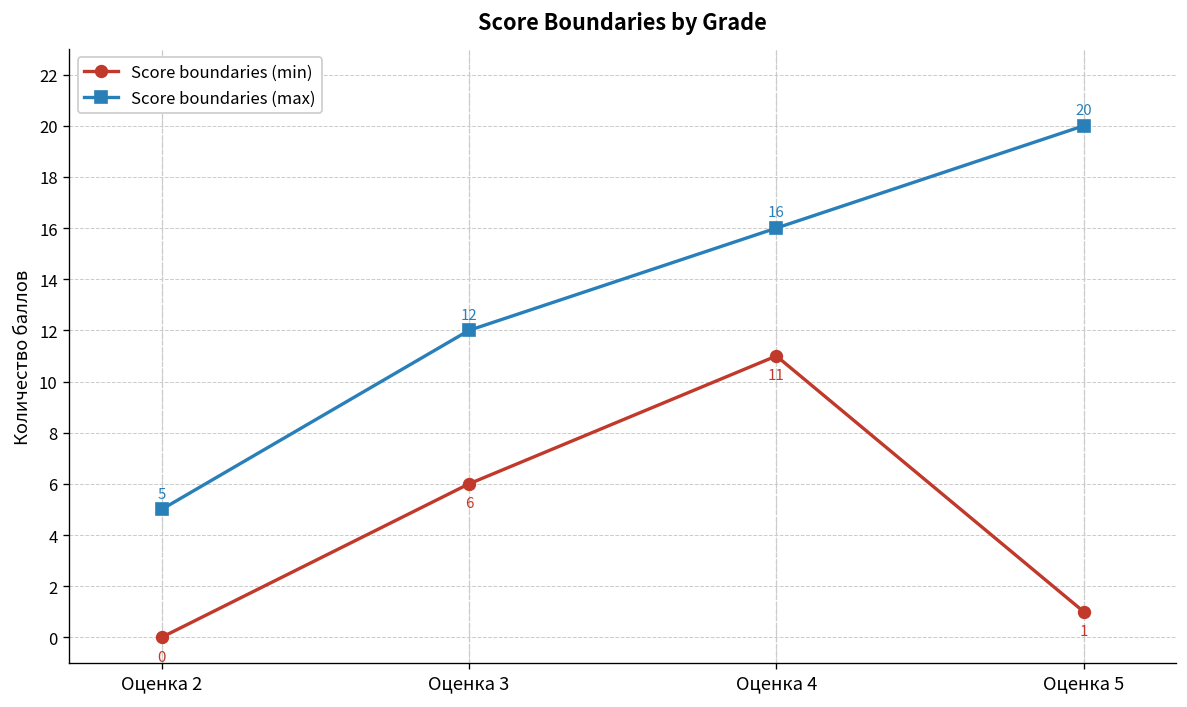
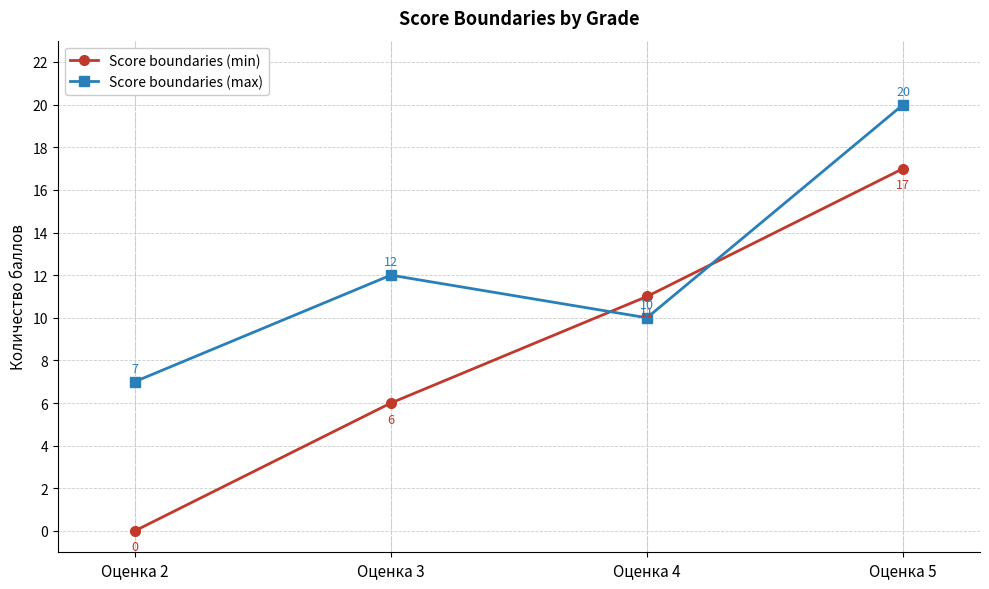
  {
    "Score boundaries (min)": {
      "Оценка 2": 0,
      "Оценка 3": 6,
-     "Оценка 5": 1
+     "Оценка 5": 17
    },
    "Score boundaries (max)": {
-     "Оценка 2": 5,
+     "Оценка 2": 7,
      "Оценка 3": 12,
-     "Оценка 4": 16,
+     "Оценка 4": 10,
      "Оценка 5": 20
    }
  }
